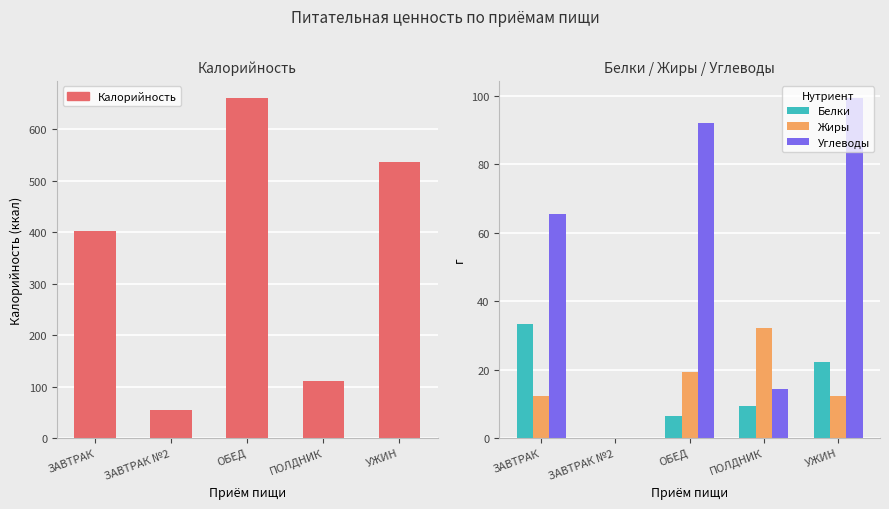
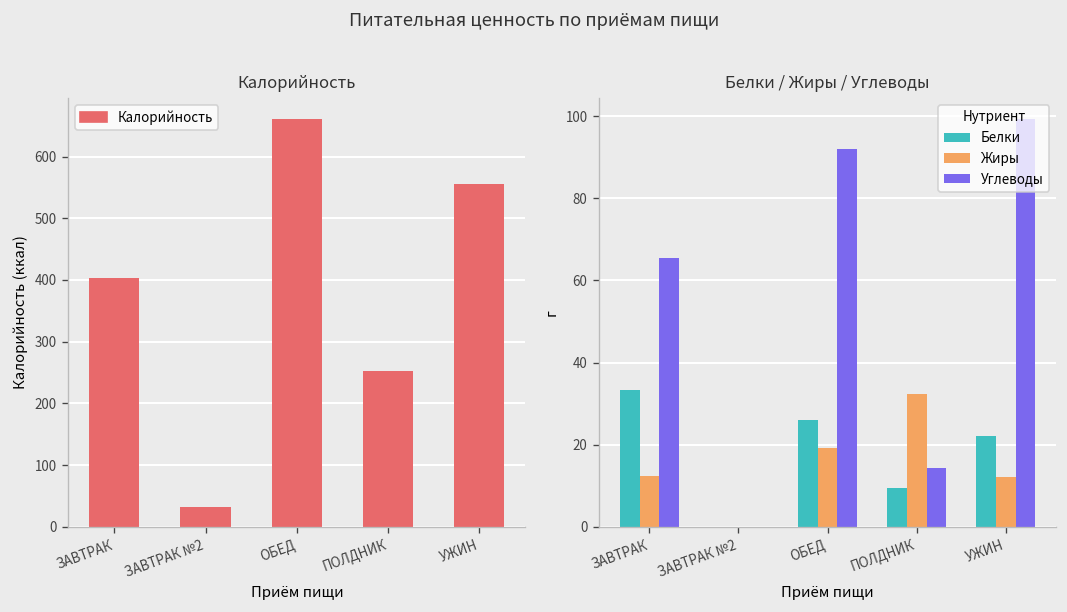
  {
    "Калорийность": {
      "ЗАВТРАК": 400,
-     "ЗАВТРАК №2": 60,
+     "ЗАВТРАК №2": 30,
      "ОБЕД": 660,
-     "ПОЛДНИК": 110,
-     "УЖИН": 540
+     "ПОЛДНИК": 250,
+     "УЖИН": 560
    },
    "Белки / Жиры / Углеводы": {
      "Белки": {
        "ЗАВТРАК": 33,
        "ЗАВТРАК №2": 0,
-       "ОБЕД": 6,
+       "ОБЕД": 26,
        "ПОЛДНИК": 9,
        "УЖИН": 22
      },
      "Жиры": {
        "ЗАВТРАК": 12,
        "ЗАВТРАК №2": 0,
        "ОБЕД": 19,
        "ПОЛДНИК": 32,
        "УЖИН": 12
      },
      "Углеводы": {
        "ЗАВТРАК": 66,
        "ЗАВТРАК №2": 0,
        "ОБЕД": 92,
        "ПОЛДНИК": 14
      }
    }
  }
